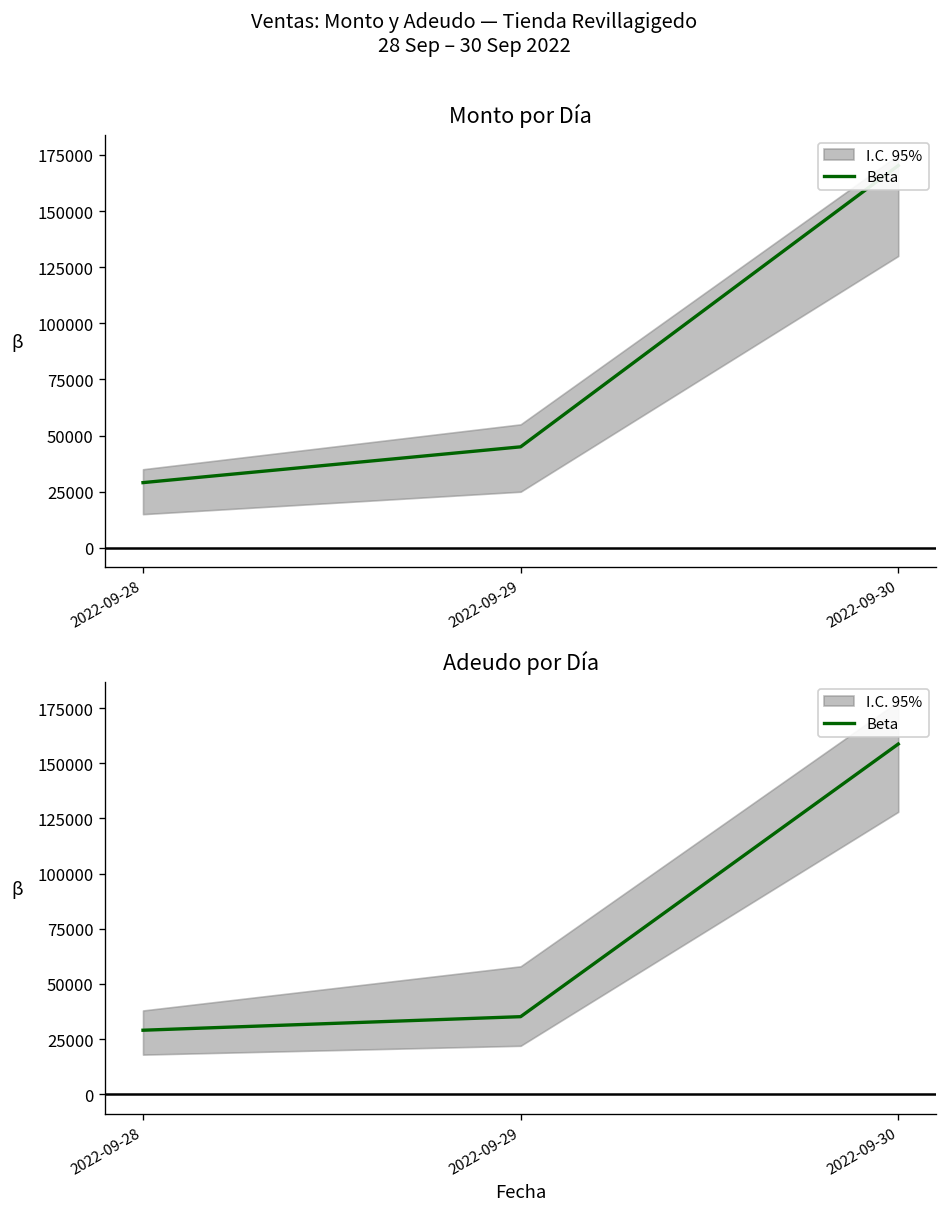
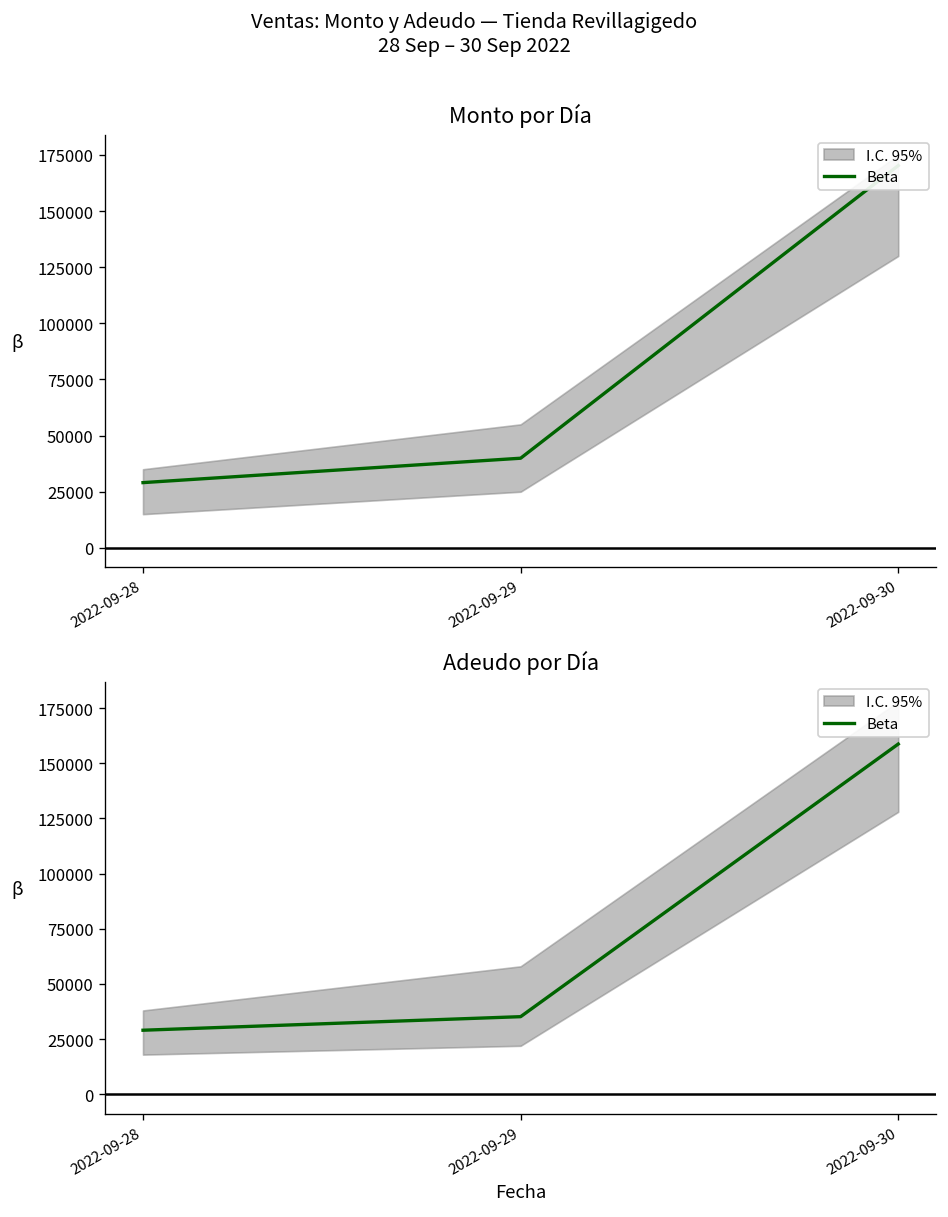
  {
    "Monto por Día": {
      "Beta": {
        "2022-09-28": 29000,
-       "2022-09-29": 45000
+       "2022-09-29": 40000
      }
    },
    "Adeudo por Día": {
      "Beta": {
        "2022-09-28": 29000,
        "2022-09-29": 35000,
        "2022-09-30": 159000
      }
    }
  }
